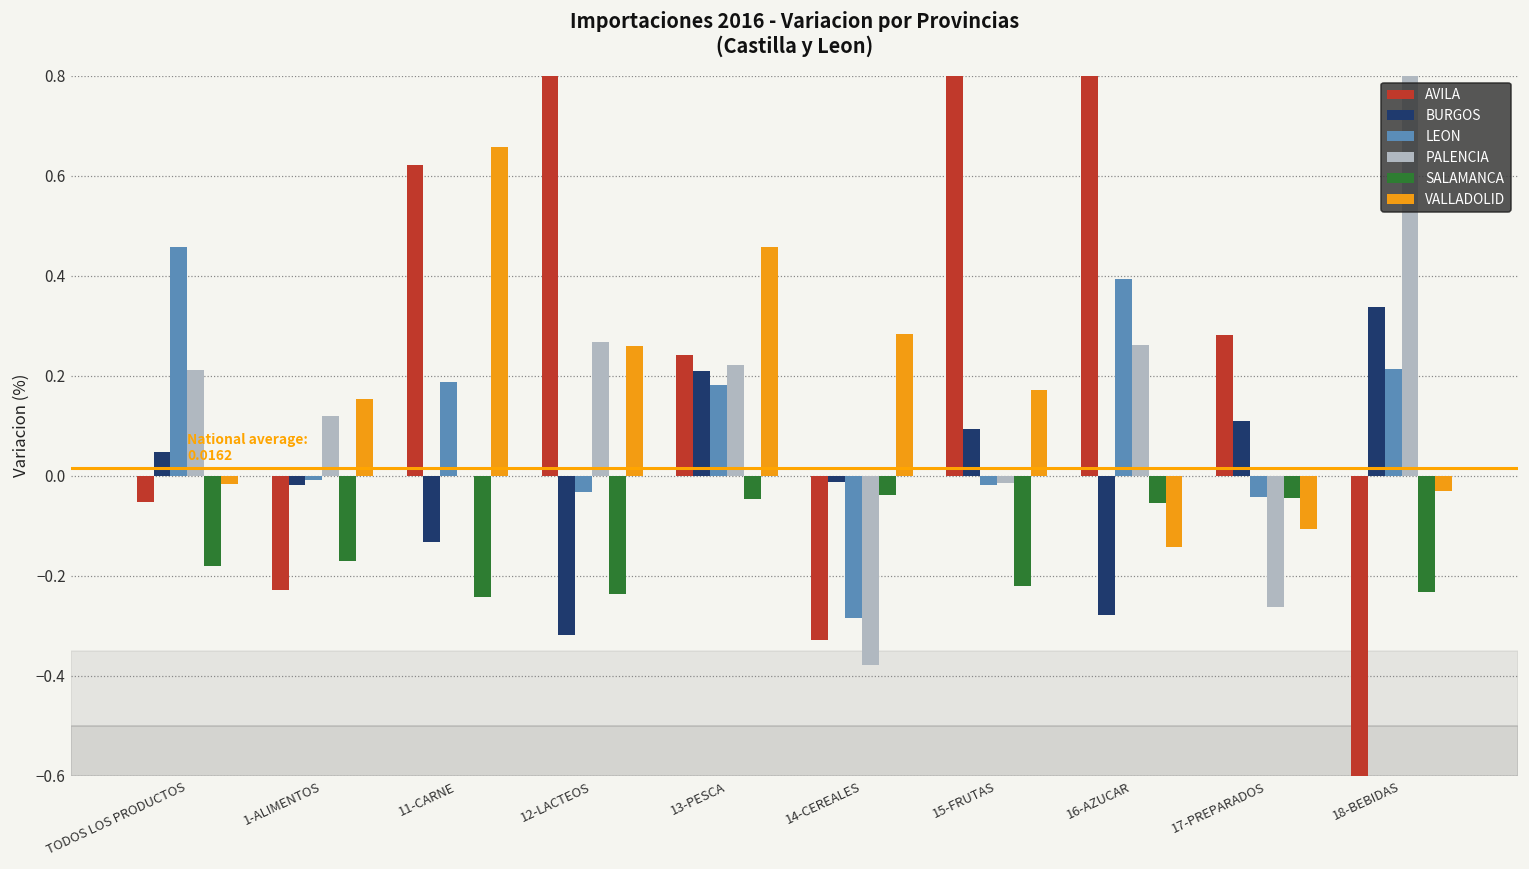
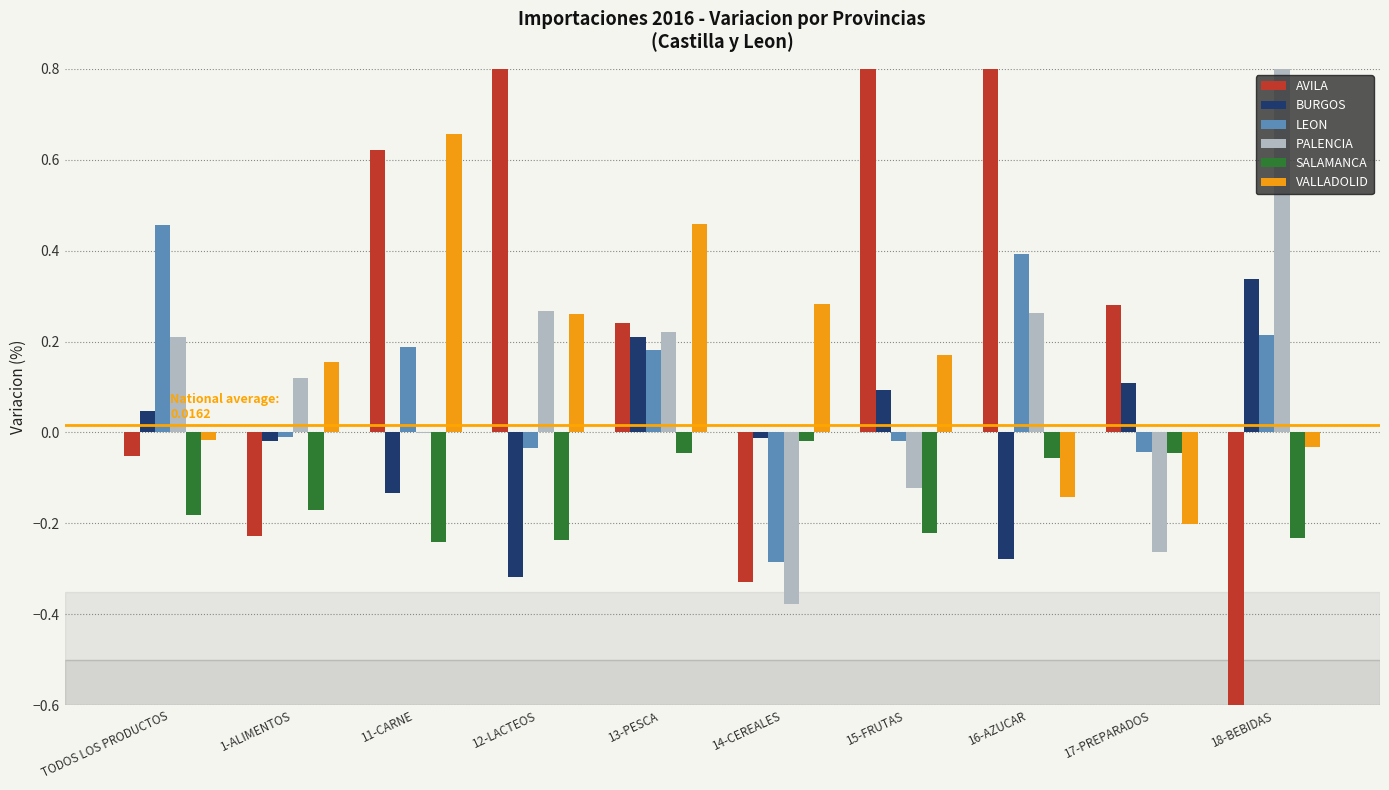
  {
    "AVILA": {
      "TODOS LOS PRODUCTOS": -0.05,
      "1-ALIMENTOS": -0.23,
      "11-CARNE": 0.62,
      "13-PESCA": 0.24,
      "14-CEREALES": -0.33,
      "17-PREPARADOS": 0.28
    },
    "BURGOS": {
      "TODOS LOS PRODUCTOS": 0.05,
      "1-ALIMENTOS": -0.02,
      "11-CARNE": -0.13,
      "12-LACTEOS": -0.32,
      "13-PESCA": 0.21,
      "14-CEREALES": -0.01,
      "15-FRUTAS": 0.09,
      "16-AZUCAR": -0.28,
      "17-PREPARADOS": 0.11,
      "18-BEBIDAS": 0.34
    },
    "LEON": {
      "TODOS LOS PRODUCTOS": 0.46,
      "11-CARNE": 0.19,
      "12-LACTEOS": -0.03,
      "13-PESCA": 0.18,
      "14-CEREALES": -0.29,
      "15-FRUTAS": -0.02,
      "16-AZUCAR": 0.39,
      "17-PREPARADOS": -0.04,
      "18-BEBIDAS": 0.21
    },
    "PALENCIA": {
      "TODOS LOS PRODUCTOS": 0.21,
      "1-ALIMENTOS": 0.12,
      "12-LACTEOS": 0.27,
      "13-PESCA": 0.22,
      "14-CEREALES": -0.38,
-     "15-FRUTAS": -0.01,
+     "15-FRUTAS": -0.12,
      "16-AZUCAR": 0.26,
      "17-PREPARADOS": -0.26
    },
    "SALAMANCA": {
      "TODOS LOS PRODUCTOS": -0.18,
      "1-ALIMENTOS": -0.17,
      "11-CARNE": -0.24,
      "12-LACTEOS": -0.24,
      "13-PESCA": -0.05,
-     "14-CEREALES": -0.04,
+     "14-CEREALES": -0.02,
      "15-FRUTAS": -0.22,
      "16-AZUCAR": -0.06,
      "17-PREPARADOS": -0.04,
      "18-BEBIDAS": -0.23
    },
    "VALLADOLID": {
      "TODOS LOS PRODUCTOS": -0.02,
      "1-ALIMENTOS": 0.15,
      "11-CARNE": 0.66,
      "12-LACTEOS": 0.26,
      "13-PESCA": 0.46,
      "14-CEREALES": 0.28,
      "15-FRUTAS": 0.17,
      "16-AZUCAR": -0.14,
-     "17-PREPARADOS": -0.11,
+     "17-PREPARADOS": -0.20,
      "18-BEBIDAS": -0.03
    }
  }
